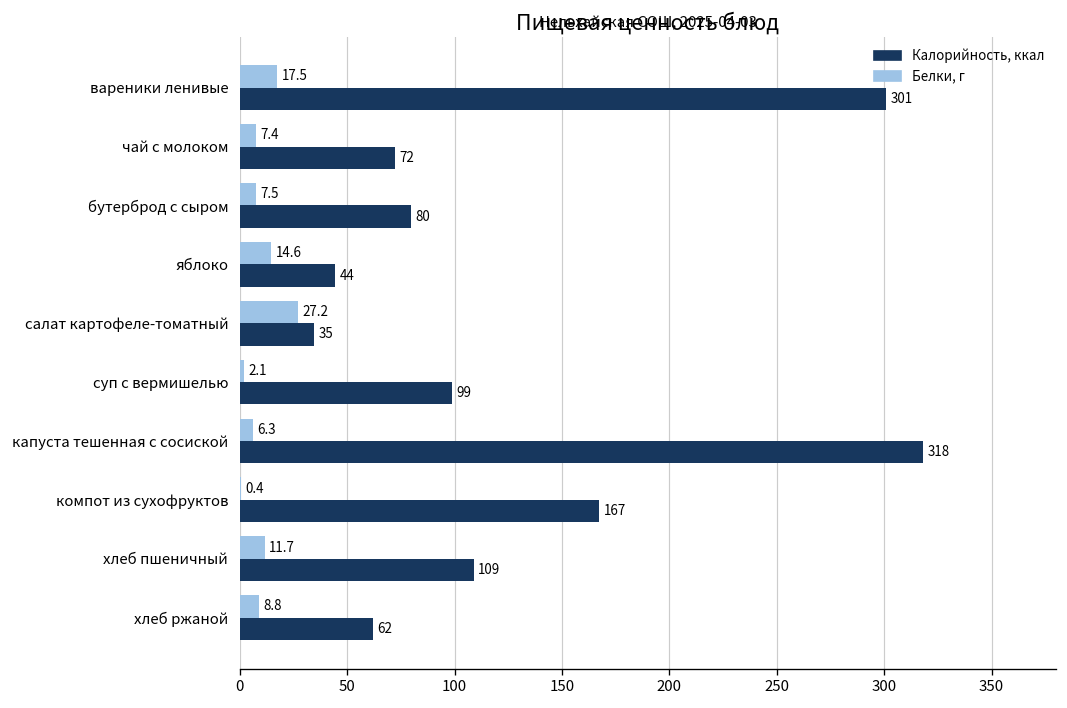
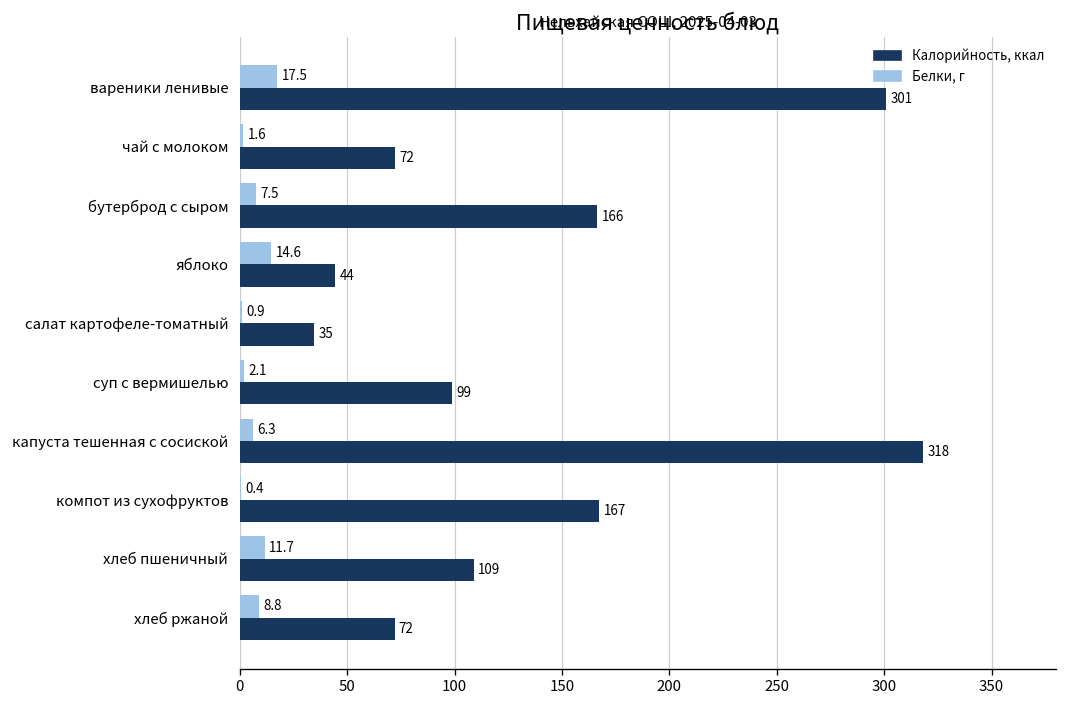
  {
    "Калорийность, ккал": {
      "вареники ленивые": 301,
      "чай с молоком": 72,
-     "бутерброд с сыром": 80,
+     "бутерброд с сыром": 166,
      "яблоко": 44,
      "салат картофеле-томатный": 35,
      "суп с вермишелью": 99,
      "капуста тешенная с сосиской": 318,
      "компот из сухофруктов": 167,
      "хлеб пшеничный": 109,
-     "хлеб ржаной": 62
+     "хлеб ржаной": 72
    },
    "Белки, г": {
      "вареники ленивые": 17.5,
-     "чай с молоком": 7.4,
+     "чай с молоком": 1.6,
      "бутерброд с сыром": 7.5,
      "яблоко": 14.6,
-     "салат картофеле-томатный": 27.2,
+     "салат картофеле-томатный": 0.9,
      "суп с вермишелью": 2.1,
      "капуста тешенная с сосиской": 6.3,
      "компот из сухофруктов": 0.4,
      "хлеб пшеничный": 11.7,
      "хлеб ржаной": 8.8
    }
  }
